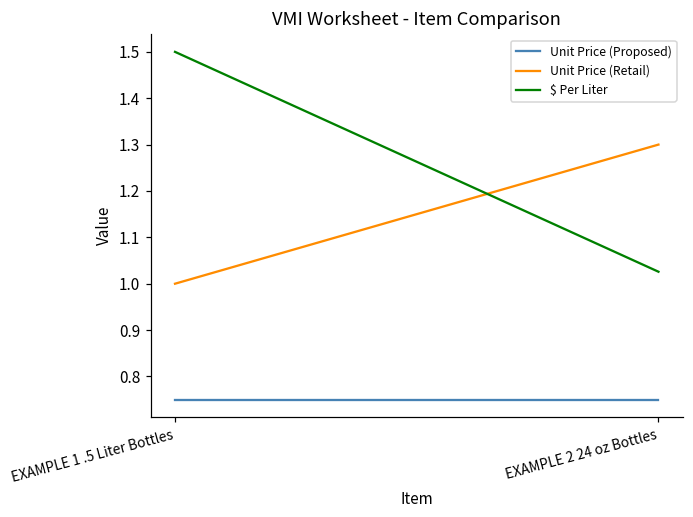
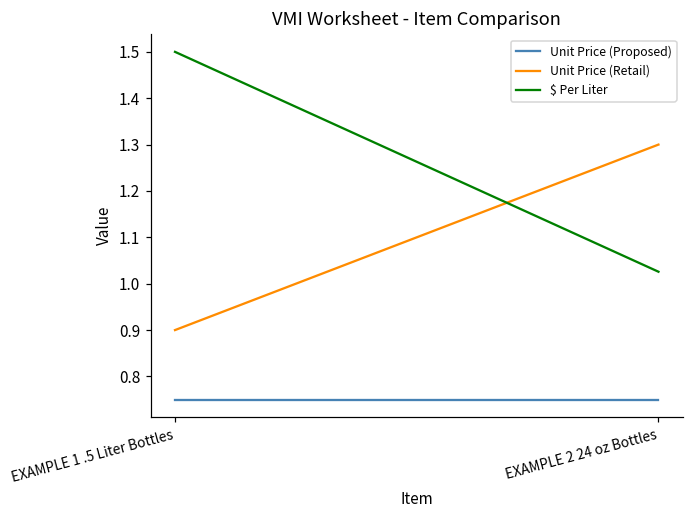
  {
    "Unit Price (Proposed)": {
      "EXAMPLE 1 .5 Liter Bottles": 0.75,
      "EXAMPLE 2 24 oz Bottles": 0.75
    },
    "Unit Price (Retail)": {
-     "EXAMPLE 1 .5 Liter Bottles": 1.0,
+     "EXAMPLE 1 .5 Liter Bottles": 0.9,
      "EXAMPLE 2 24 oz Bottles": 1.3
    },
    "$ Per Liter": {
      "EXAMPLE 1 .5 Liter Bottles": 1.5,
      "EXAMPLE 2 24 oz Bottles": 1.03
    }
  }
